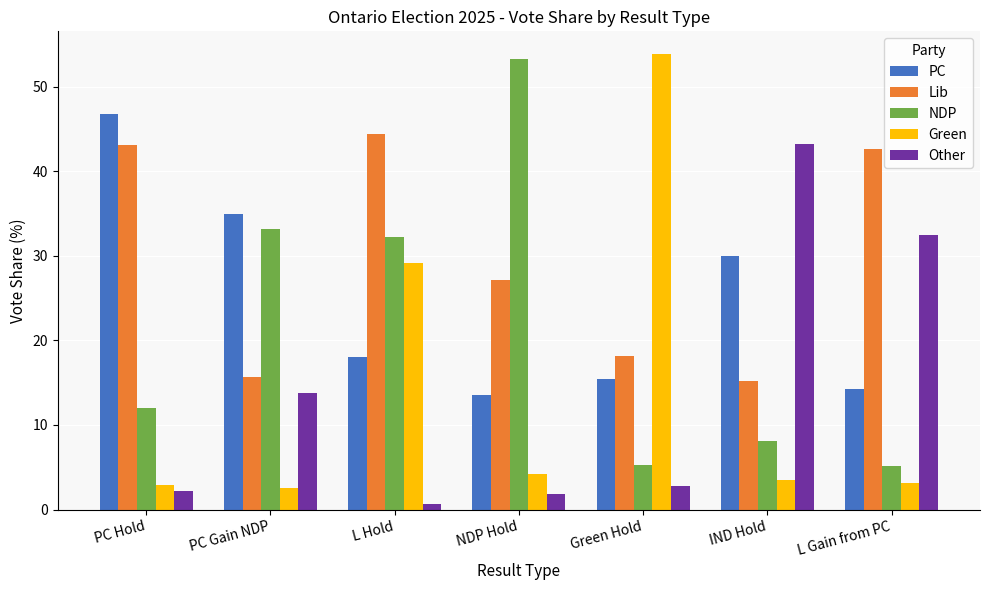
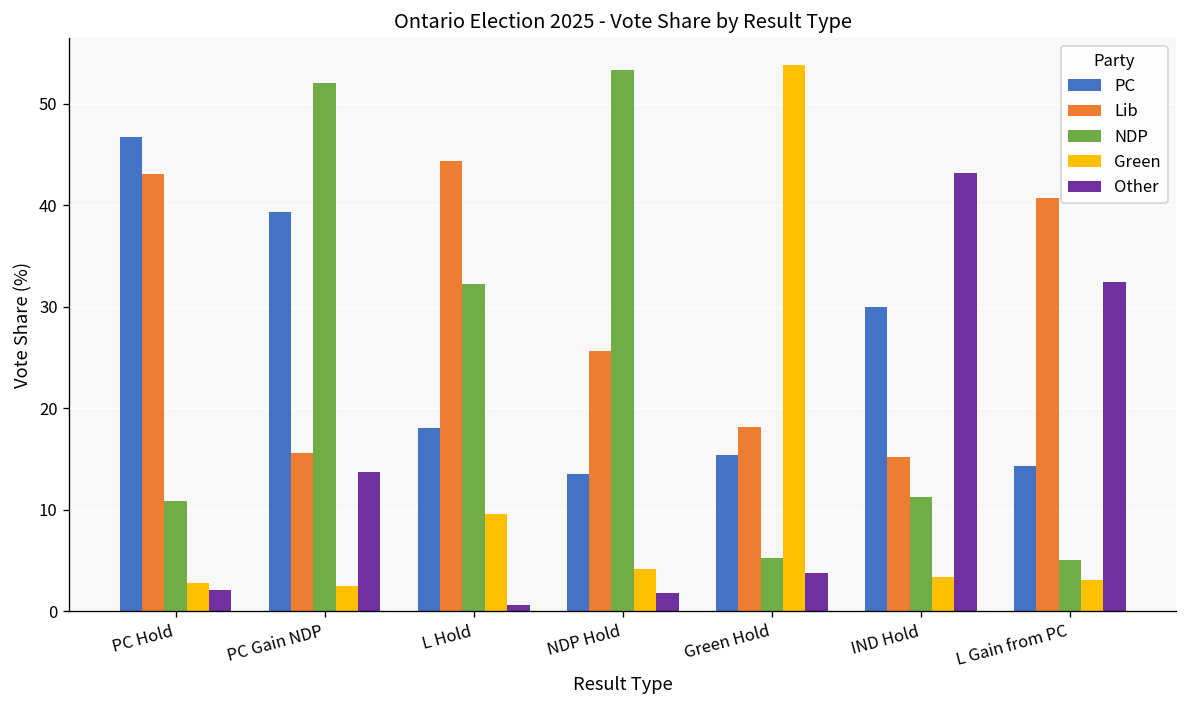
  {
    "PC": {
      "PC Hold": 47,
-     "PC Gain NDP": 35,
+     "PC Gain NDP": 39,
      "L Hold": 18,
      "NDP Hold": 14,
      "Green Hold": 15,
      "IND Hold": 30,
      "L Gain from PC": 14
    },
    "Lib": {
      "PC Hold": 43,
      "PC Gain NDP": 16,
      "L Hold": 44,
-     "NDP Hold": 27,
+     "NDP Hold": 26,
      "Green Hold": 18,
      "IND Hold": 15,
-     "L Gain from PC": 43
+     "L Gain from PC": 41
    },
    "NDP": {
-     "PC Hold": 12,
-     "PC Gain NDP": 33,
+     "PC Hold": 11,
+     "PC Gain NDP": 52,
      "L Hold": 32,
      "NDP Hold": 53,
      "Green Hold": 5,
-     "IND Hold": 8,
+     "IND Hold": 11,
      "L Gain from PC": 5
    },
    "Green": {
      "PC Hold": 3,
      "PC Gain NDP": 3,
-     "L Hold": 29,
+     "L Hold": 10,
      "NDP Hold": 4,
      "Green Hold": 54,
      "IND Hold": 3,
      "L Gain from PC": 3
    },
    "Other": {
      "PC Hold": 2,
      "PC Gain NDP": 14,
      "L Hold": 1,
      "NDP Hold": 2,
-     "Green Hold": 3,
+     "Green Hold": 4,
      "IND Hold": 43,
      "L Gain from PC": 32
    }
  }
